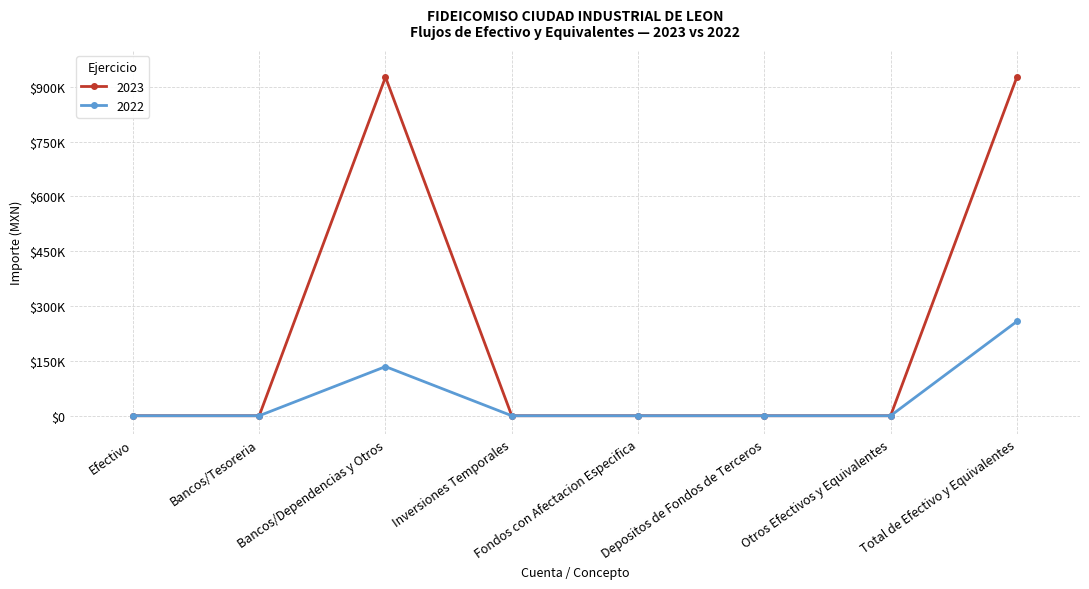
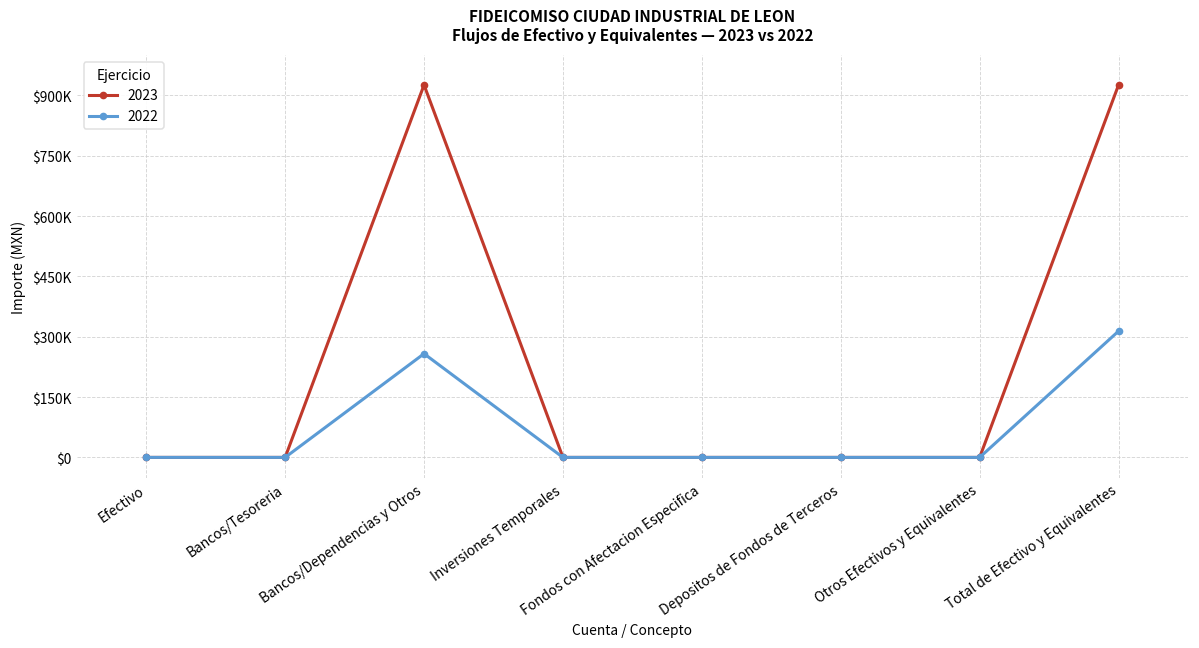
  {
    "2023": {
      "Bancos/Dependencias y Otros": "$930000",
      "Total de Efectivo y Equivalentes": "$930000"
    },
    "2022": {
-     "Bancos/Dependencias y Otros": "$130000",
-     "Total de Efectivo y Equivalentes": "$260000"
+     "Bancos/Dependencias y Otros": "$260000",
+     "Total de Efectivo y Equivalentes": "$310000"
    }
  }
